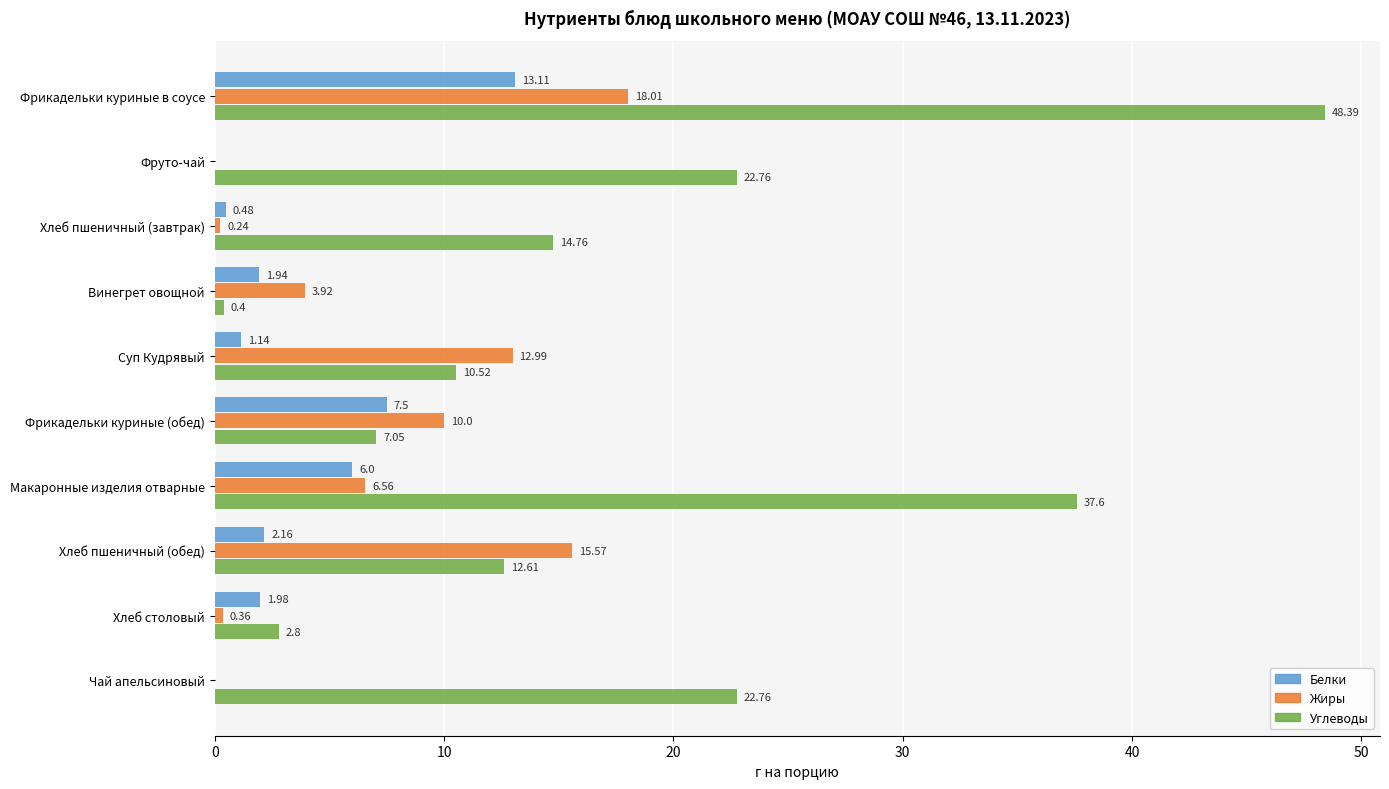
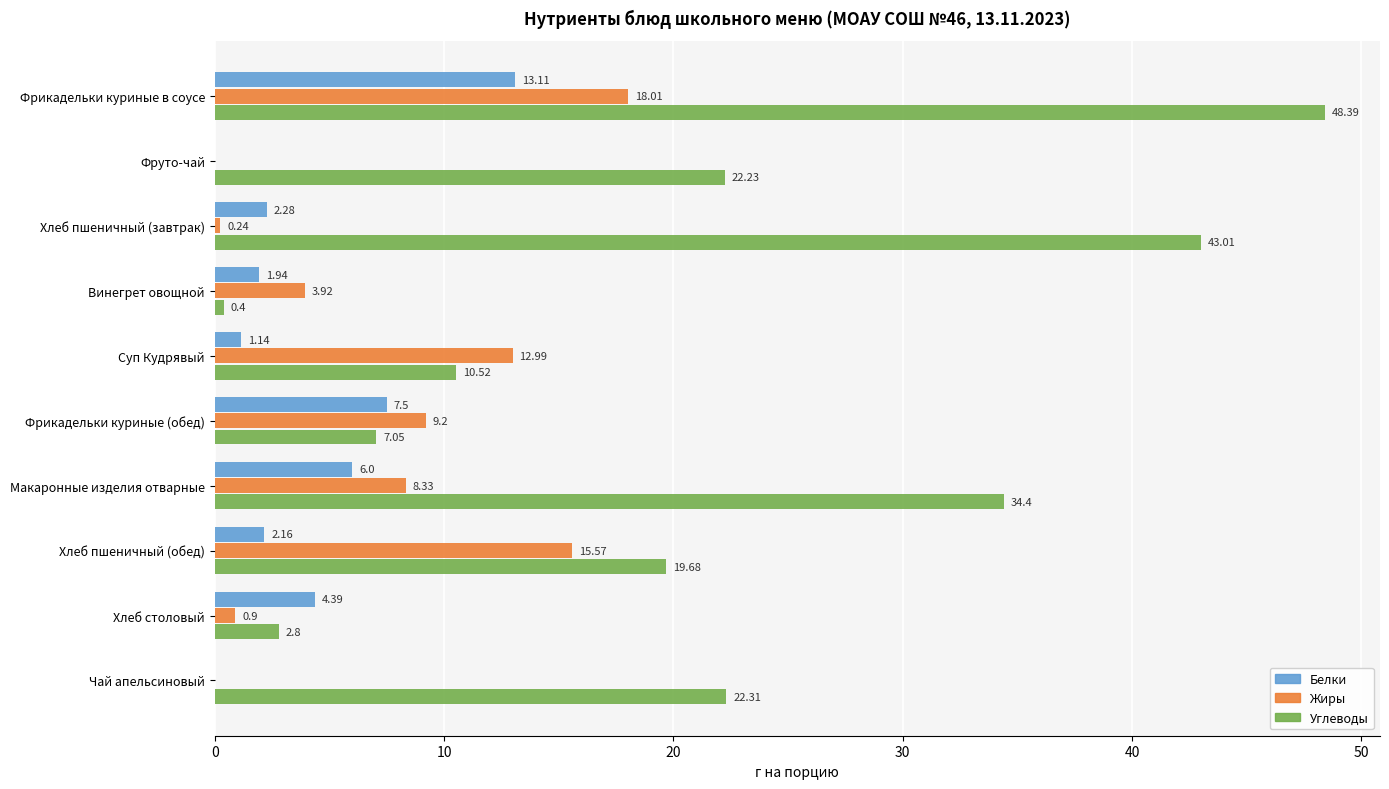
  {
    "Белки": {
      "Фрикадельки куриные в соусе": 13.11,
-     "Хлеб пшеничный (завтрак)": 0.48,
+     "Хлеб пшеничный (завтрак)": 2.28,
      "Винегрет овощной": 1.94,
      "Суп Кудрявый": 1.14,
      "Фрикадельки куриные (обед)": 7.5,
      "Макаронные изделия отварные": 6.0,
      "Хлеб пшеничный (обед)": 2.16,
-     "Хлеб столовый": 1.98
+     "Хлеб столовый": 4.39
    },
    "Жиры": {
      "Фрикадельки куриные в соусе": 18.01,
      "Хлеб пшеничный (завтрак)": 0.24,
      "Винегрет овощной": 3.92,
      "Суп Кудрявый": 12.99,
-     "Фрикадельки куриные (обед)": 10.0,
-     "Макаронные изделия отварные": 6.56,
+     "Фрикадельки куриные (обед)": 9.2,
+     "Макаронные изделия отварные": 8.33,
      "Хлеб пшеничный (обед)": 15.57,
-     "Хлеб столовый": 0.36
+     "Хлеб столовый": 0.9
    },
    "Углеводы": {
      "Фрикадельки куриные в соусе": 48.39,
-     "Фруто-чай": 22.76,
-     "Хлеб пшеничный (завтрак)": 14.76,
+     "Фруто-чай": 22.23,
+     "Хлеб пшеничный (завтрак)": 43.01,
      "Винегрет овощной": 0.4,
      "Суп Кудрявый": 10.52,
      "Фрикадельки куриные (обед)": 7.05,
-     "Макаронные изделия отварные": 37.6,
-     "Хлеб пшеничный (обед)": 12.61,
+     "Макаронные изделия отварные": 34.4,
+     "Хлеб пшеничный (обед)": 19.68,
      "Хлеб столовый": 2.8,
-     "Чай апельсиновый": 22.76
+     "Чай апельсиновый": 22.31
    }
  }
